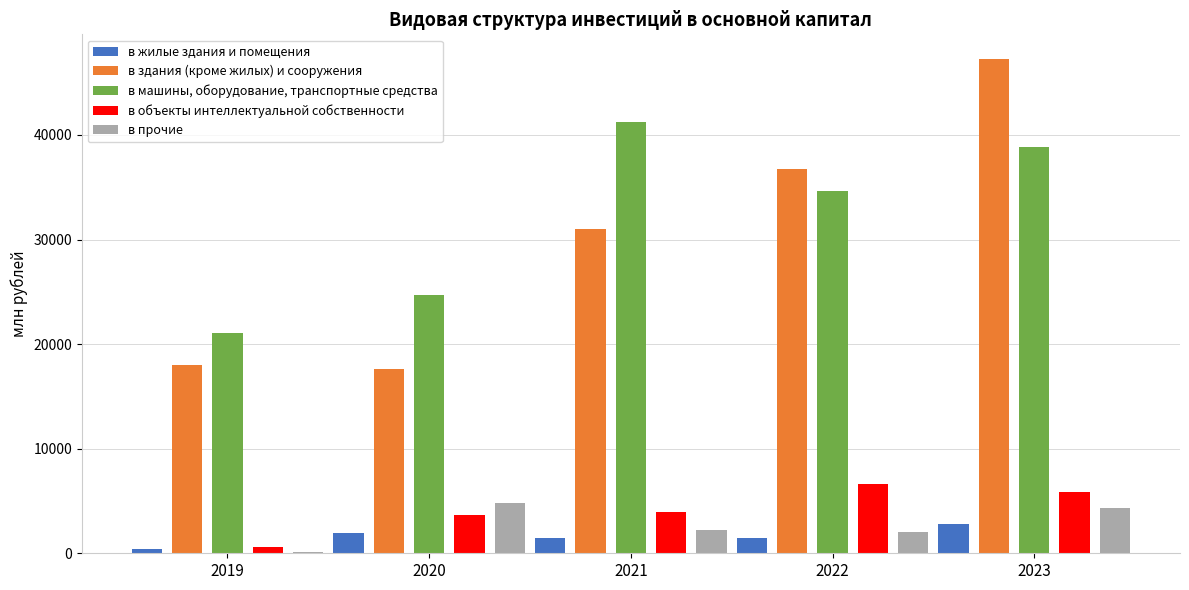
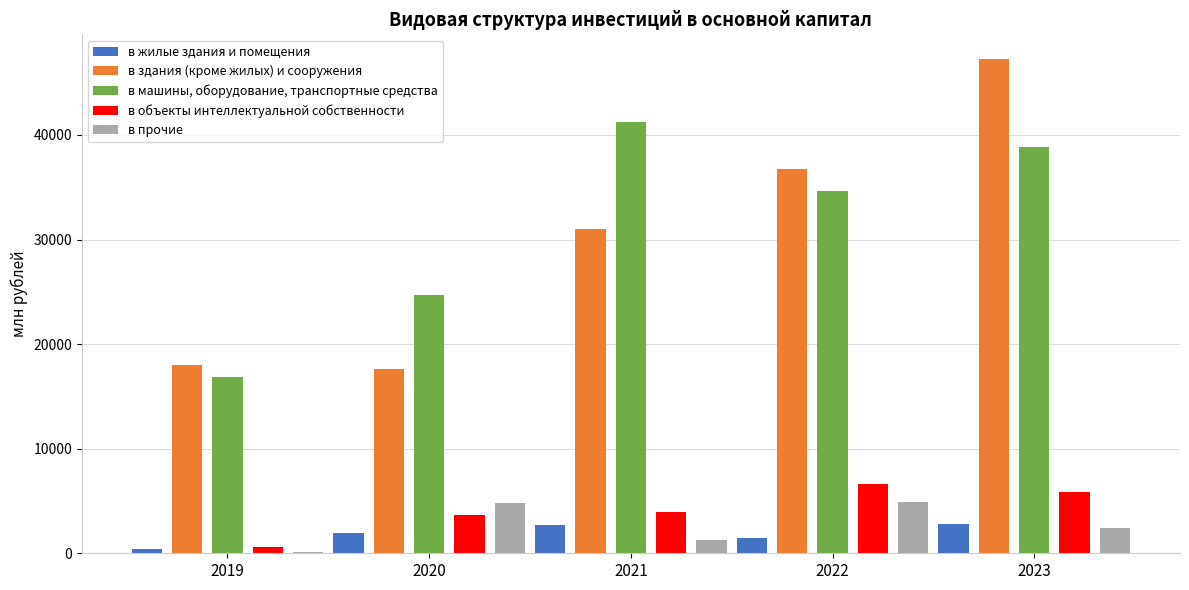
  {
    "в жилые здания и помещения": {
      "2019": 400,
      "2020": 1900,
-     "2021": 1500,
+     "2021": 2700,
      "2022": 1400,
      "2023": 2800
    },
    "в здания (кроме жилых) и сооружения": {
      "2019": 18000,
      "2020": 17600,
      "2021": 31000,
      "2022": 36800,
      "2023": 47300
    },
    "в машины, оборудование, транспортные средства": {
-     "2019": 21100,
+     "2019": 16900,
      "2020": 24700,
      "2021": 41200,
      "2022": 34600,
      "2023": 38900
    },
    "в объекты интеллектуальной собственности": {
      "2019": 600,
      "2020": 3700,
      "2021": 3900,
      "2022": 6600,
      "2023": 5800
    },
    "в прочие": {
      "2020": 4800,
-     "2021": 2200,
-     "2022": 2000,
-     "2023": 4400
+     "2021": 1300,
+     "2022": 4900,
+     "2023": 2400
    }
  }
